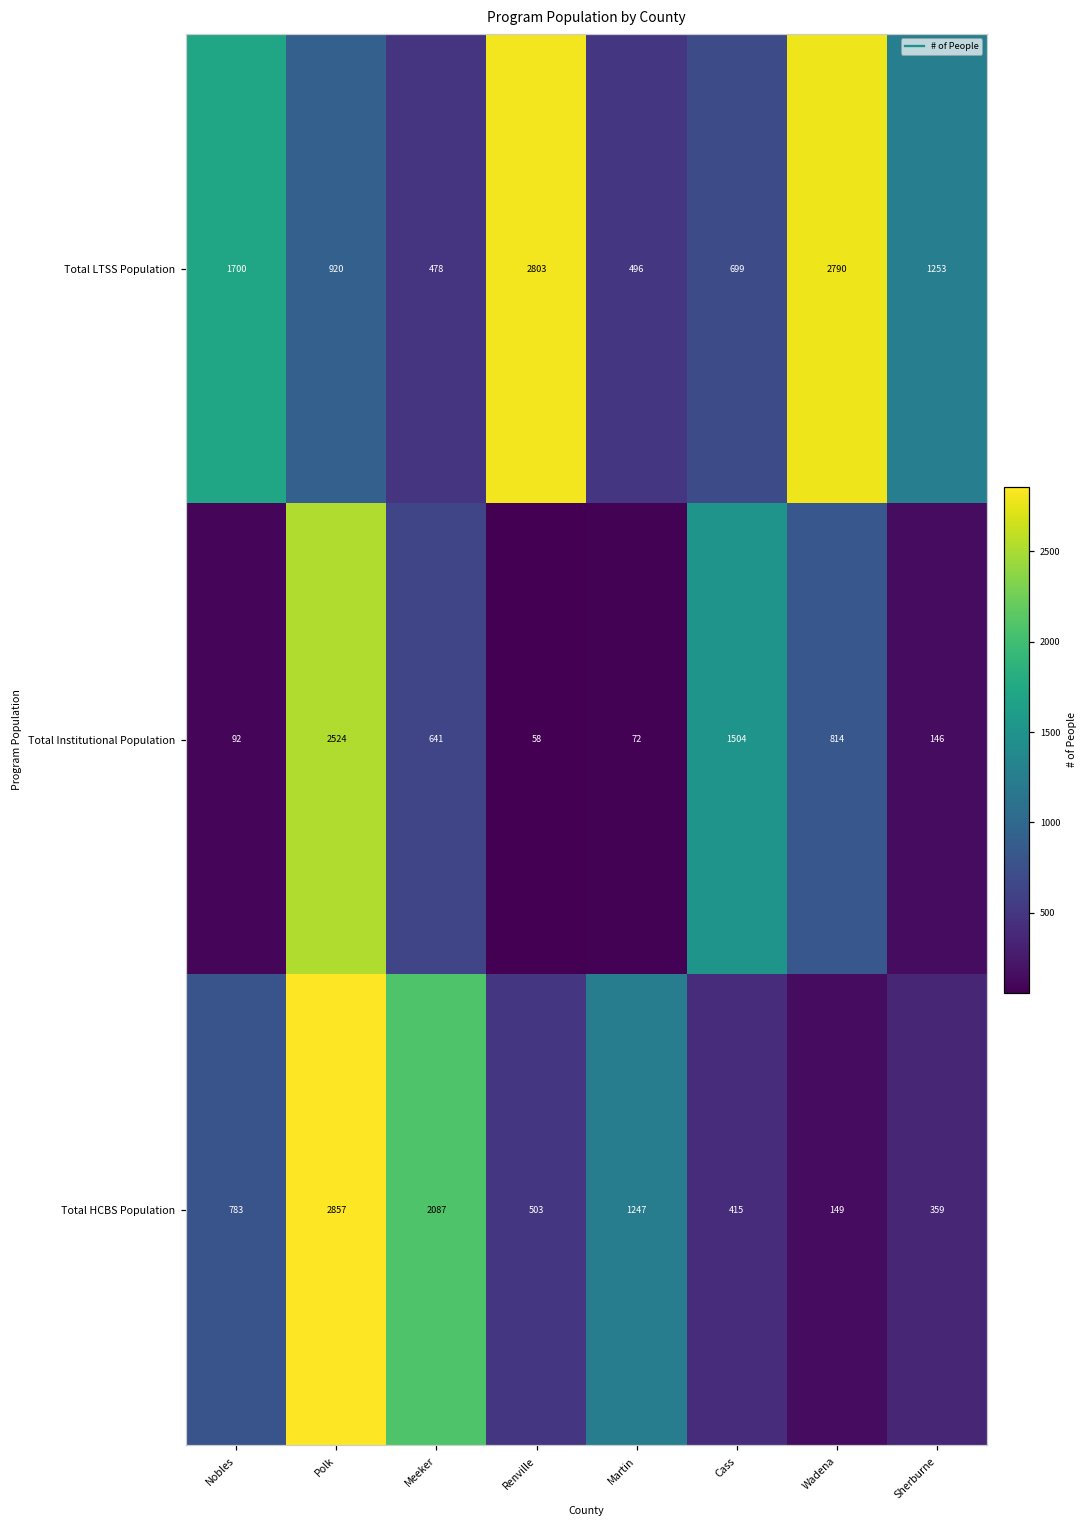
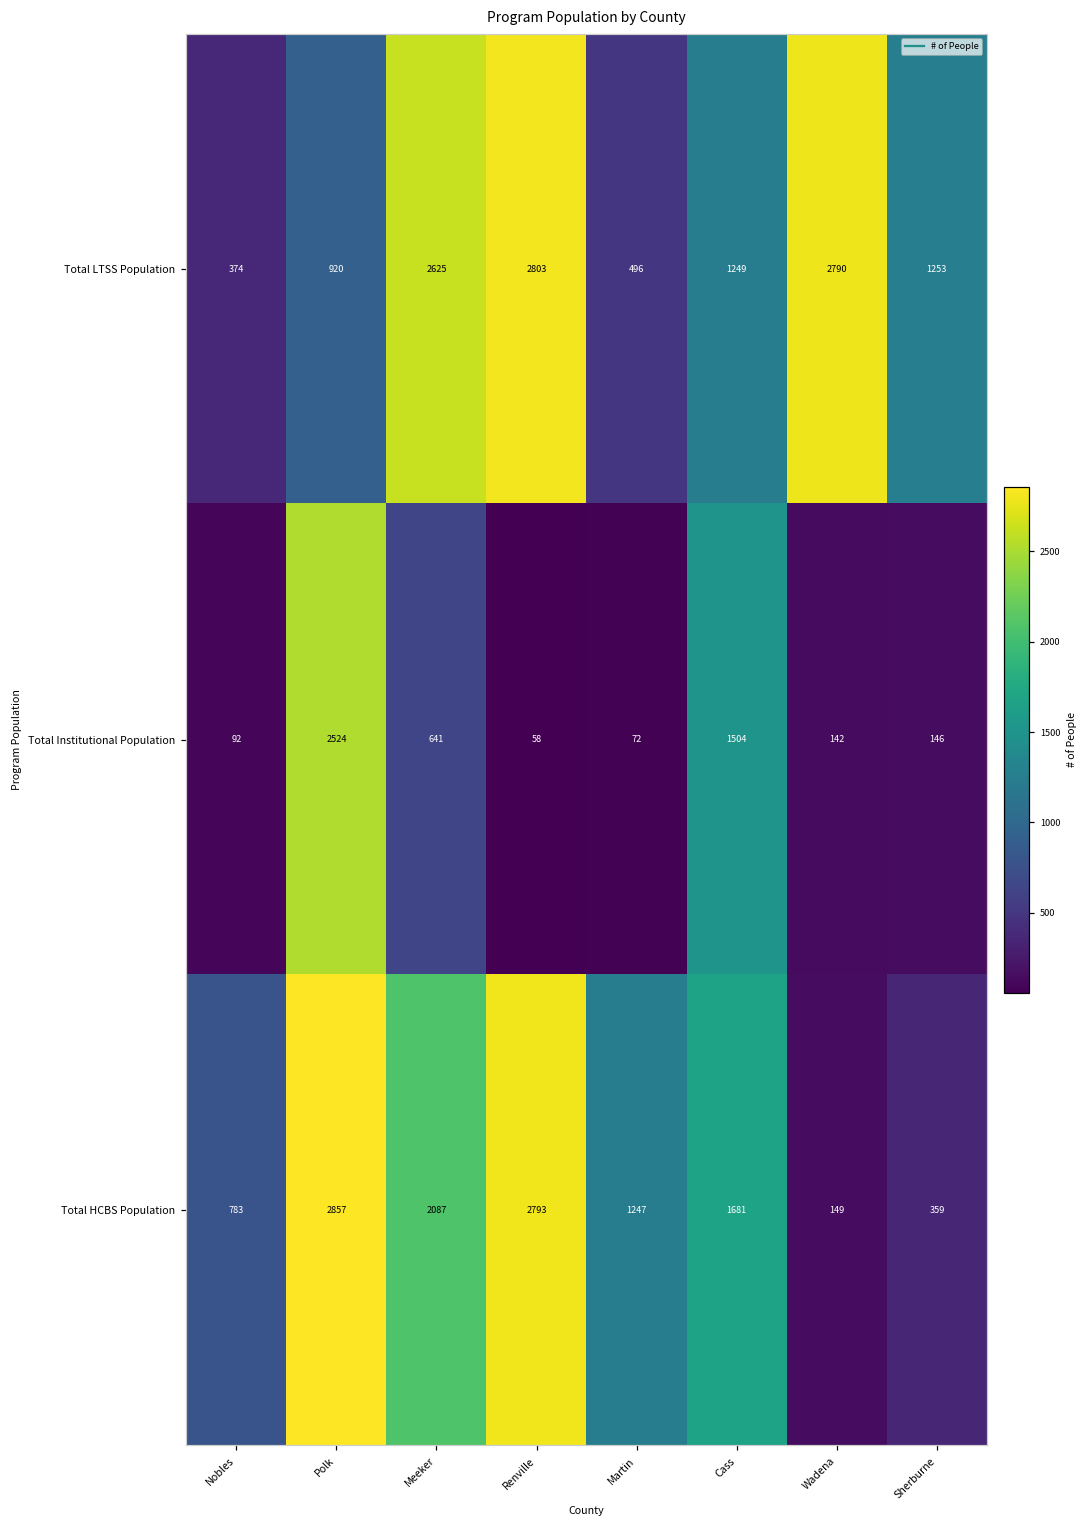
  {
    "Total LTSS Population": {
-     "Nobles": 1700,
+     "Nobles": 374,
      "Polk": 920,
-     "Meeker": 478,
+     "Meeker": 2625,
      "Renville": 2803,
      "Martin": 496,
-     "Cass": 699,
+     "Cass": 1249,
      "Wadena": 2790,
      "Sherburne": 1253
    },
    "Total Institutional Population": {
      "Nobles": 92,
      "Polk": 2524,
      "Meeker": 641,
      "Renville": 58,
      "Martin": 72,
      "Cass": 1504,
-     "Wadena": 814,
+     "Wadena": 142,
      "Sherburne": 146
    },
    "Total HCBS Population": {
      "Nobles": 783,
      "Polk": 2857,
      "Meeker": 2087,
-     "Renville": 503,
+     "Renville": 2793,
      "Martin": 1247,
-     "Cass": 415,
+     "Cass": 1681,
      "Wadena": 149,
      "Sherburne": 359
    }
  }
